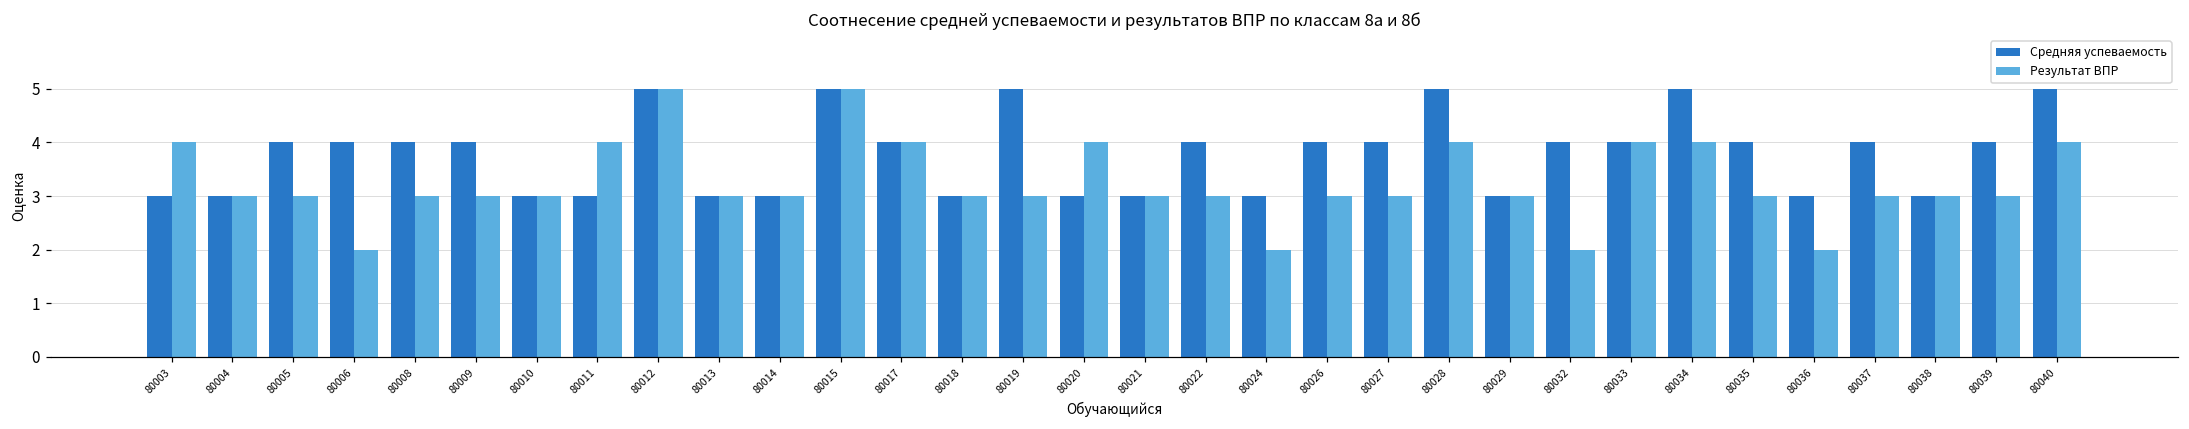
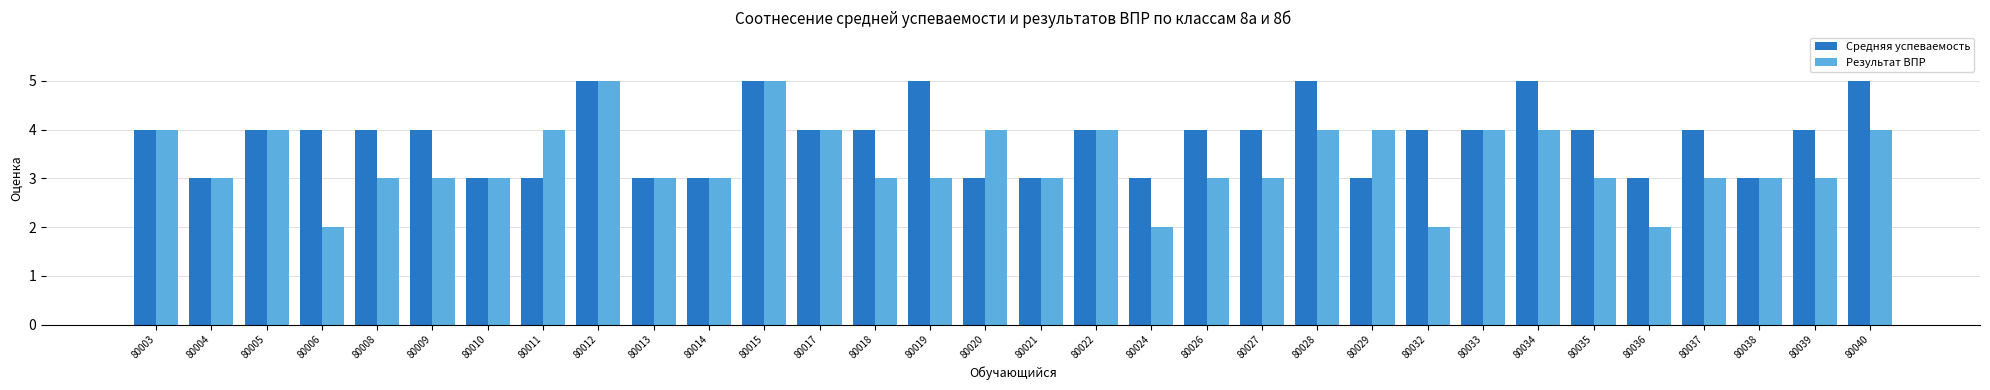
  {
    "Средняя успеваемость": {
-     "80003": 3,
+     "80003": 4,
      "80004": 3,
      "80005": 4,
      "80006": 4,
      "80008": 4,
      "80009": 4,
      "80010": 3,
      "80011": 3,
      "80012": 5,
      "80013": 3,
      "80014": 3,
      "80015": 5,
      "80017": 4,
-     "80018": 3,
+     "80018": 4,
      "80019": 5,
      "80020": 3,
      "80021": 3,
      "80022": 4,
      "80024": 3,
      "80026": 4,
      "80027": 4,
      "80028": 5,
      "80029": 3,
      "80032": 4,
      "80033": 4,
      "80034": 5,
      "80035": 4,
      "80036": 3,
      "80037": 4,
      "80038": 3,
      "80039": 4,
      "80040": 5
    },
    "Результат ВПР": {
      "80003": 4,
      "80004": 3,
-     "80005": 3,
+     "80005": 4,
      "80006": 2,
      "80008": 3,
      "80009": 3,
      "80010": 3,
      "80011": 4,
      "80012": 5,
      "80013": 3,
      "80014": 3,
      "80015": 5,
      "80017": 4,
      "80018": 3,
      "80019": 3,
      "80020": 4,
      "80021": 3,
-     "80022": 3,
+     "80022": 4,
      "80024": 2,
      "80026": 3,
      "80027": 3,
      "80028": 4,
-     "80029": 3,
+     "80029": 4,
      "80032": 2,
      "80033": 4,
      "80034": 4,
      "80035": 3,
      "80036": 2,
      "80037": 3,
      "80038": 3,
      "80039": 3,
      "80040": 4
    }
  }
